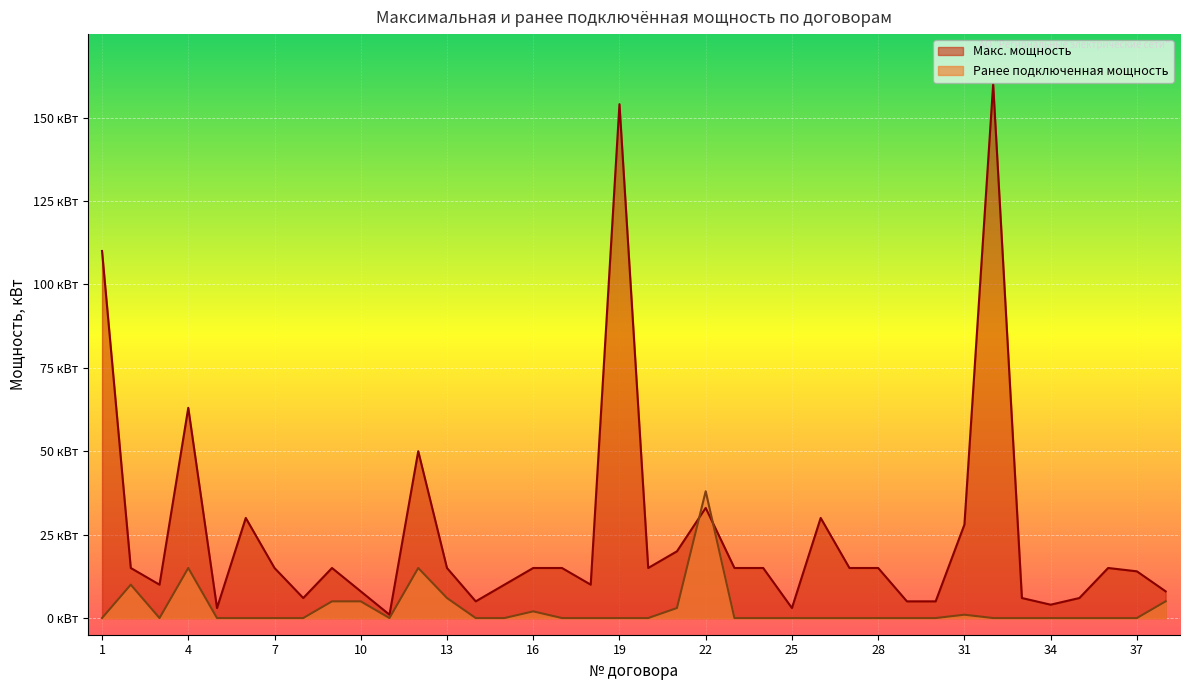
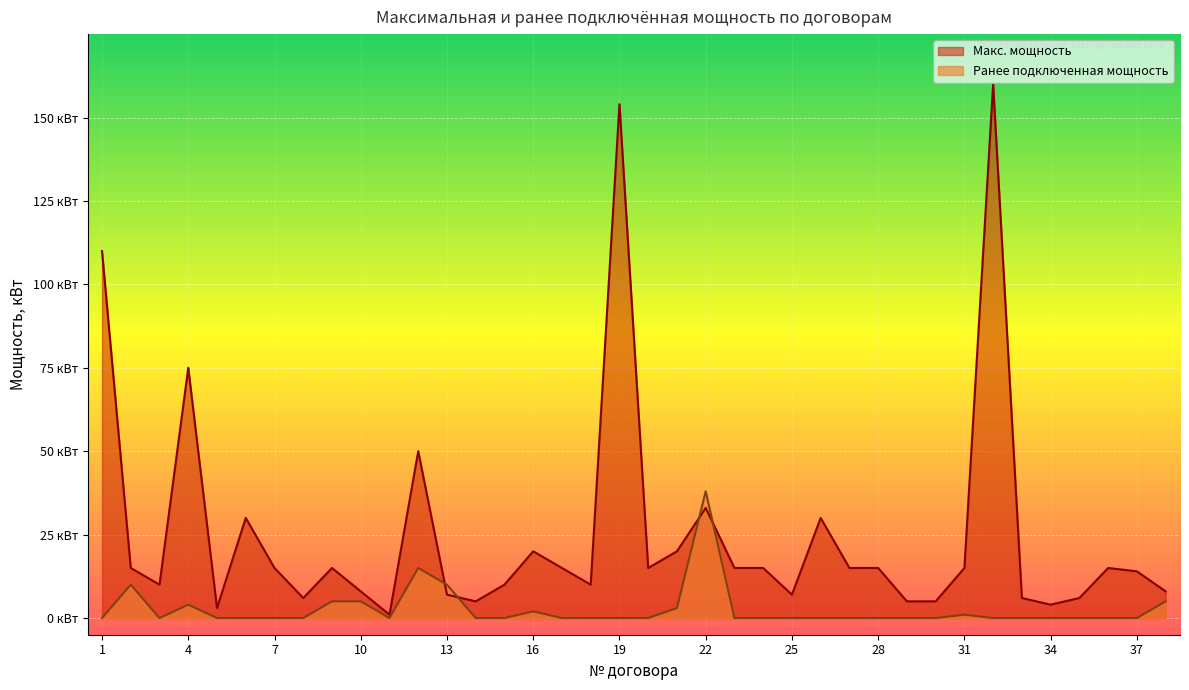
  {
    "Макс. мощность": {
      "1": "110 кВт",
-     "4": "63 кВт",
+     "4": "75 кВт",
      "7": "15 кВт",
      "10": "8 кВт",
-     "13": "15 кВт",
-     "16": "15 кВт",
+     "13": "7 кВт",
+     "16": "20 кВт",
      "19": "154 кВт",
      "22": "33 кВт",
-     "25": "3 кВт",
+     "25": "7 кВт",
      "28": "15 кВт",
-     "31": "28 кВт",
+     "31": "15 кВт",
      "34": "4 кВт",
      "37": "14 кВт"
    },
    "Ранее подключенная мощность": {
      "1": "0 кВт",
-     "4": "15 кВт",
+     "4": "4 кВт",
      "7": "0 кВт",
      "10": "5 кВт",
-     "13": "6 кВт",
+     "13": "10 кВт",
      "16": "2 кВт",
      "19": "0 кВт",
      "22": "38 кВт",
      "25": "0 кВт",
      "28": "0 кВт",
      "31": "1 кВт",
      "34": "0 кВт",
      "37": "0 кВт"
    }
  }
